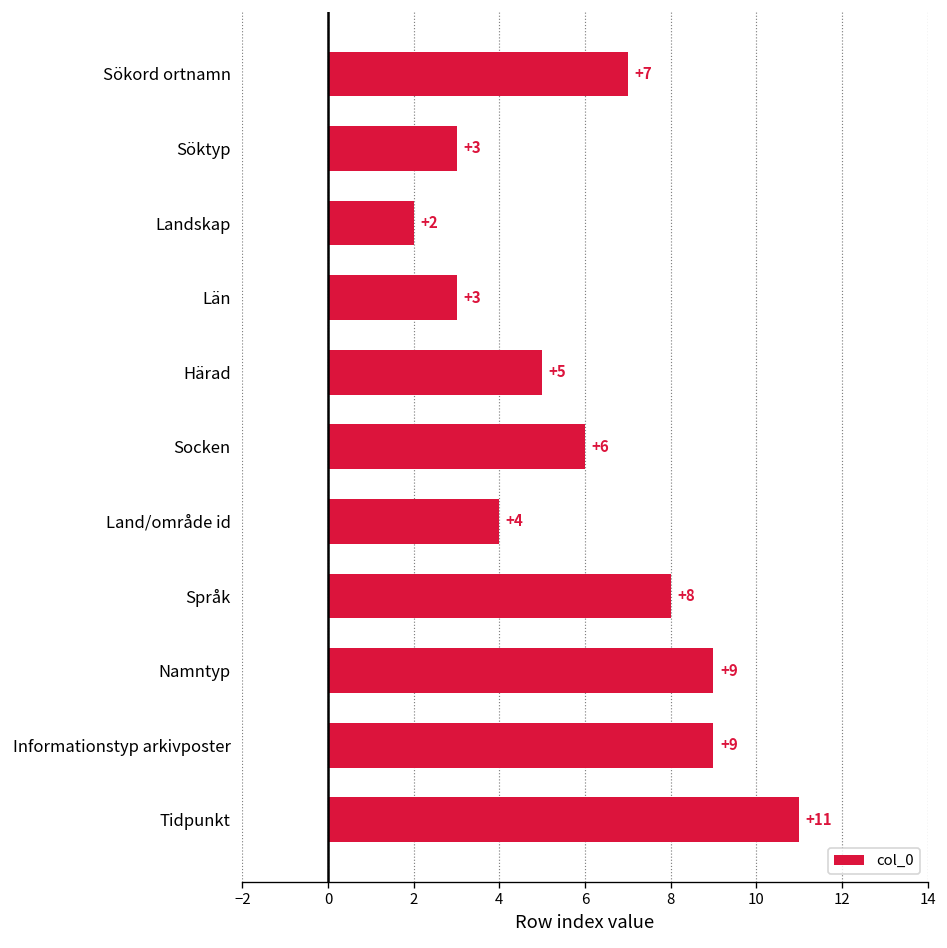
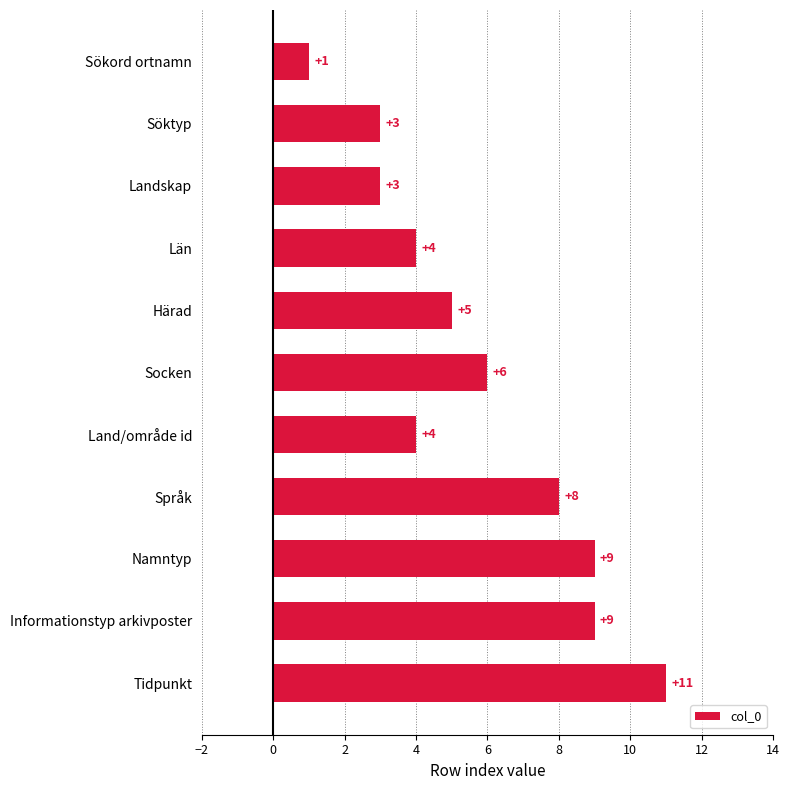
  {
-   "Sökord ortnamn": "+7",
+   "Sökord ortnamn": "+1",
    "Söktyp": "+3",
-   "Landskap": "+2",
-   "Län": "+3",
+   "Landskap": "+3",
+   "Län": "+4",
    "Härad": "+5",
    "Socken": "+6",
    "Land/område id": "+4",
    "Språk": "+8",
    "Namntyp": "+9",
    "Informationstyp arkivposter": "+9",
    "Tidpunkt": "+11"
  }
